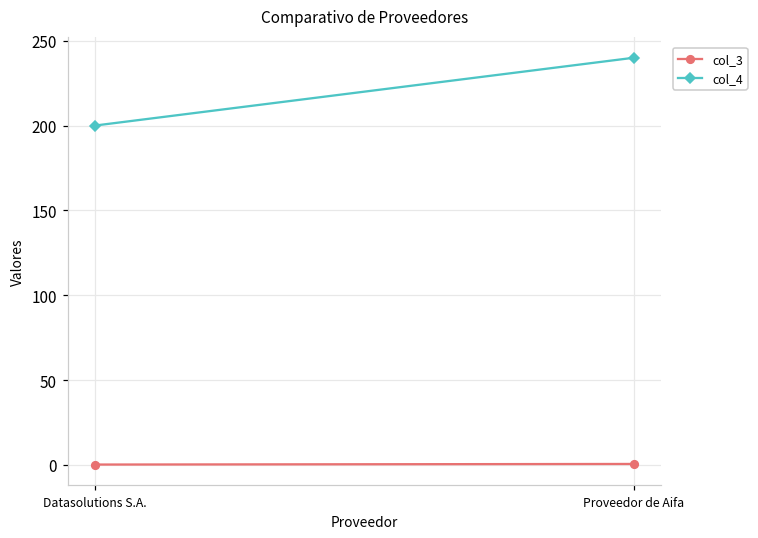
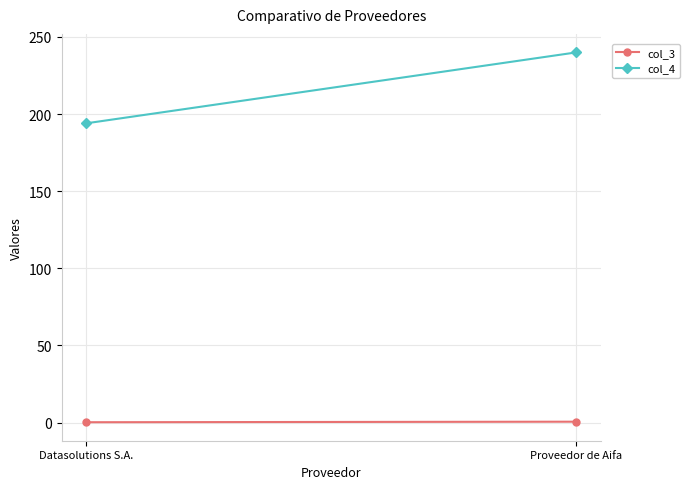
  {
    "col_3": {
      "Datasolutions S.A.": 0,
      "Proveedor de Aifa": 1
    },
    "col_4": {
-     "Datasolutions S.A.": 200,
+     "Datasolutions S.A.": 194,
      "Proveedor de Aifa": 240
    }
  }
